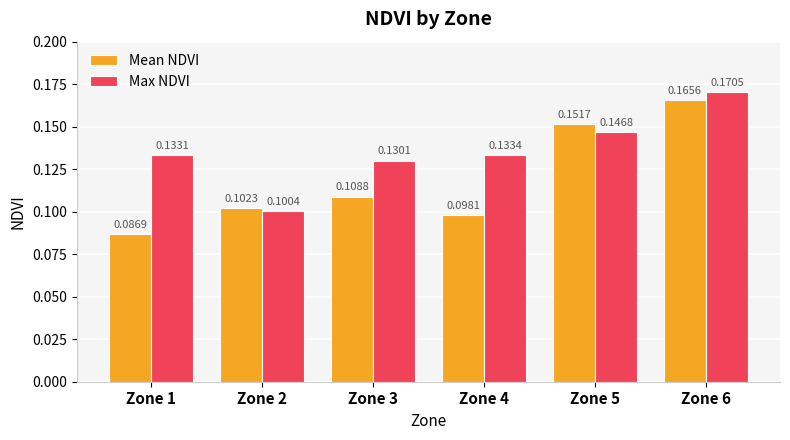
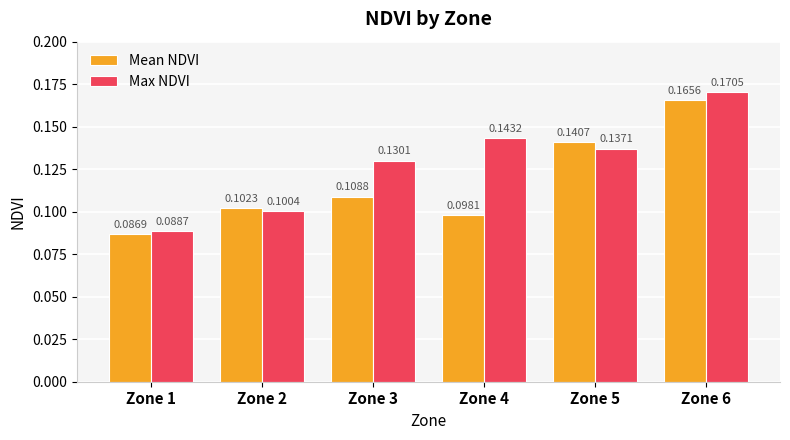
  {
    "Mean NDVI": {
      "Zone 1": 0.0869,
      "Zone 2": 0.1023,
      "Zone 3": 0.1088,
      "Zone 4": 0.0981,
-     "Zone 5": 0.1517,
+     "Zone 5": 0.1407,
      "Zone 6": 0.1656
    },
    "Max NDVI": {
-     "Zone 1": 0.1331,
+     "Zone 1": 0.0887,
      "Zone 2": 0.1004,
      "Zone 3": 0.1301,
-     "Zone 4": 0.1334,
-     "Zone 5": 0.1468,
+     "Zone 4": 0.1432,
+     "Zone 5": 0.1371,
      "Zone 6": 0.1705
    }
  }
